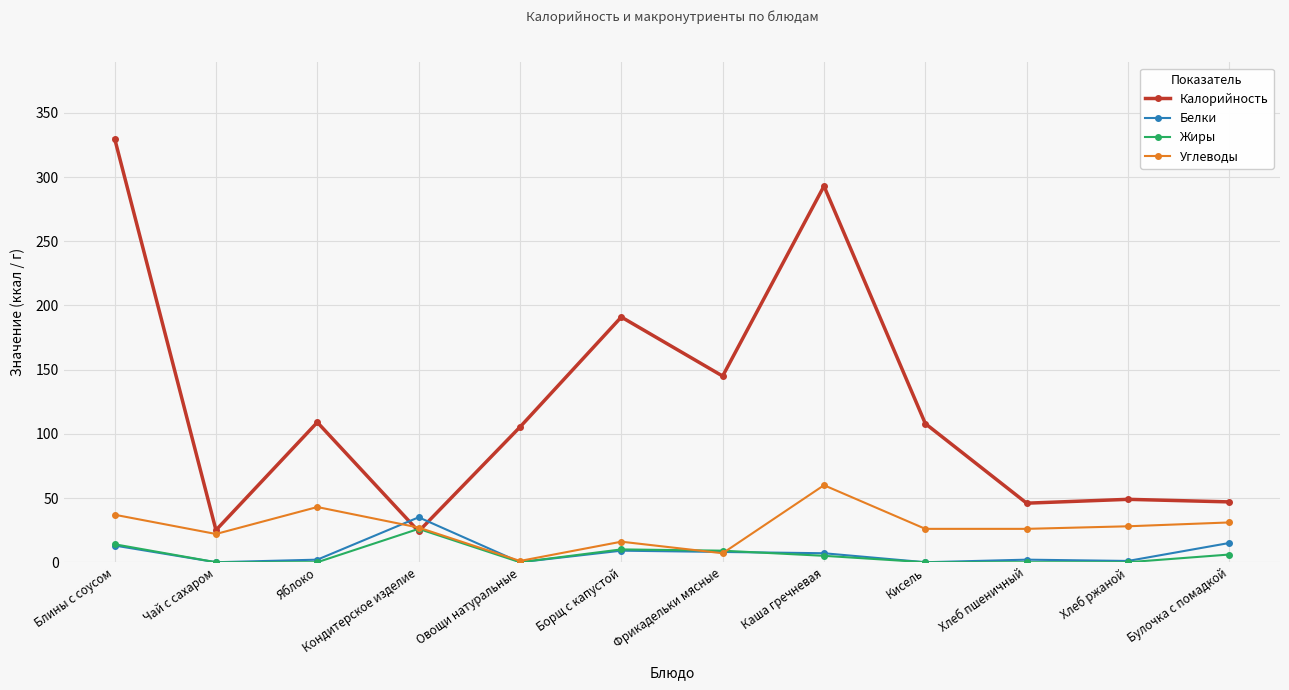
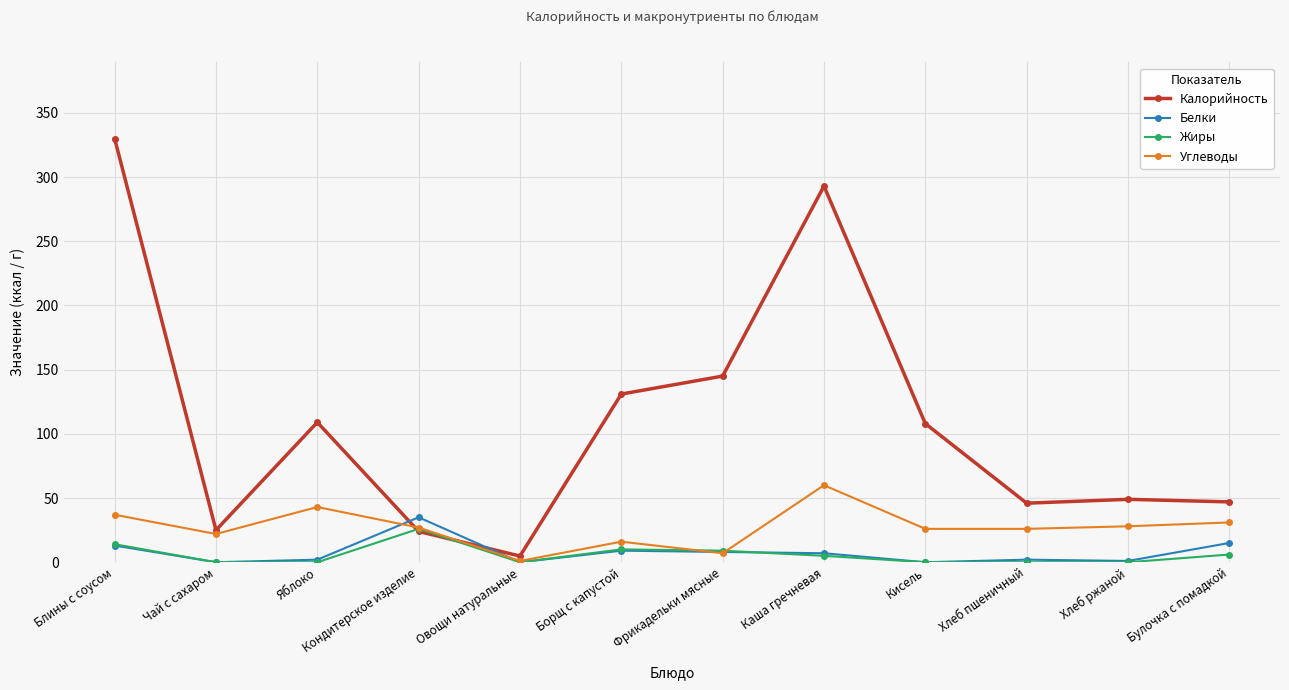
  {
    "Калорийность": {
      "Блины с соусом": 330,
      "Чай с сахаром": 25,
      "Яблоко": 109,
-     "Овощи натуральные": 105,
-     "Борщ с капустой": 191,
+     "Овощи натуральные": 5,
+     "Борщ с капустой": 131,
      "Фрикадельки мясные": 145,
      "Каша гречневая": 293,
      "Кисель": 108,
      "Хлеб пшеничный": 46,
      "Хлеб ржаной": 49,
      "Булочка с помадкой": 47
    },
    "Белки": {
      "Кондитерское изделие": 35,
      "Каша гречневая": 7,
      "Булочка с помадкой": 15
    },
    "Жиры": {
      "Каша гречневая": 5,
      "Булочка с помадкой": 6
    },
    "Углеводы": {
      "Блины с соусом": 37,
      "Чай с сахаром": 22,
      "Яблоко": 43,
      "Борщ с капустой": 16,
      "Каша гречневая": 60,
      "Кисель": 26,
      "Хлеб пшеничный": 26,
      "Хлеб ржаной": 28,
      "Булочка с помадкой": 31
    }
  }
